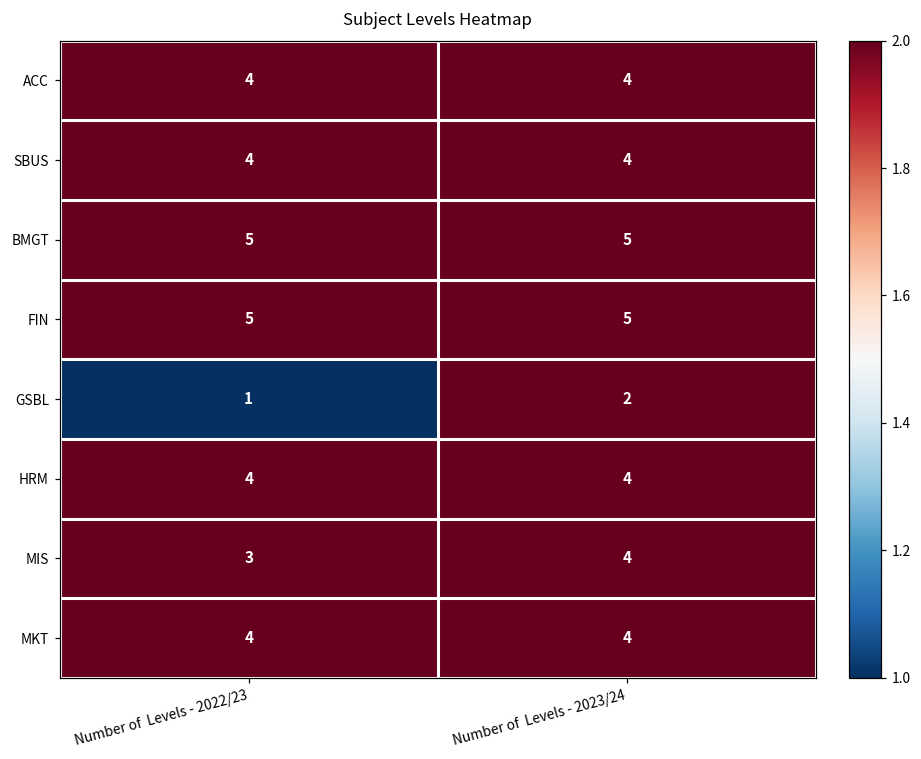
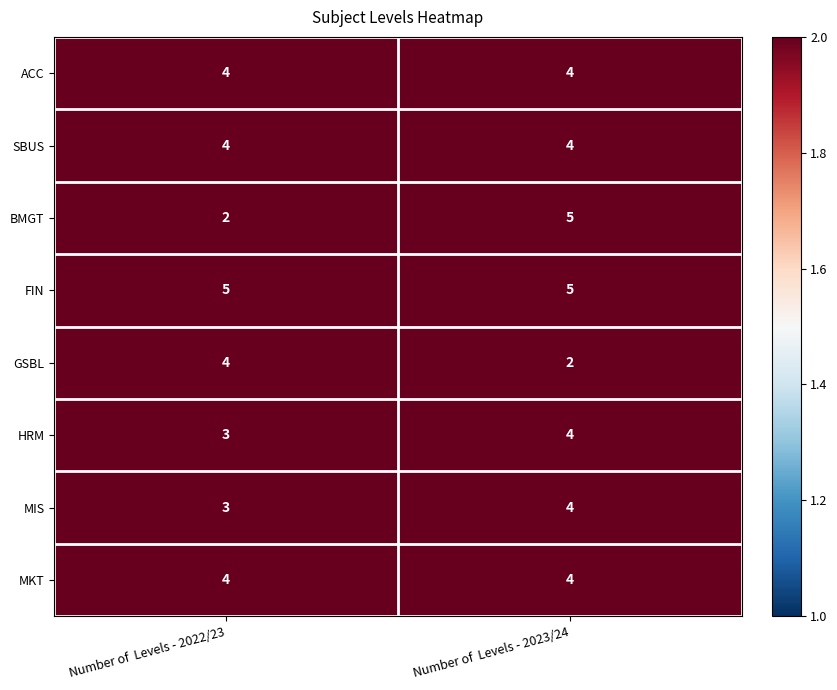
  {
    "ACC": {
      "Number of Levels - 2022/23": 4,
      "Number of Levels - 2023/24": 4
    },
    "SBUS": {
      "Number of Levels - 2022/23": 4,
      "Number of Levels - 2023/24": 4
    },
    "BMGT": {
-     "Number of Levels - 2022/23": 5,
+     "Number of Levels - 2022/23": 2,
      "Number of Levels - 2023/24": 5
    },
    "FIN": {
      "Number of Levels - 2022/23": 5,
      "Number of Levels - 2023/24": 5
    },
    "GSBL": {
-     "Number of Levels - 2022/23": 1,
+     "Number of Levels - 2022/23": 4,
      "Number of Levels - 2023/24": 2
    },
    "HRM": {
-     "Number of Levels - 2022/23": 4,
+     "Number of Levels - 2022/23": 3,
      "Number of Levels - 2023/24": 4
    },
    "MIS": {
      "Number of Levels - 2022/23": 3,
      "Number of Levels - 2023/24": 4
    },
    "MKT": {
      "Number of Levels - 2022/23": 4,
      "Number of Levels - 2023/24": 4
    }
  }
